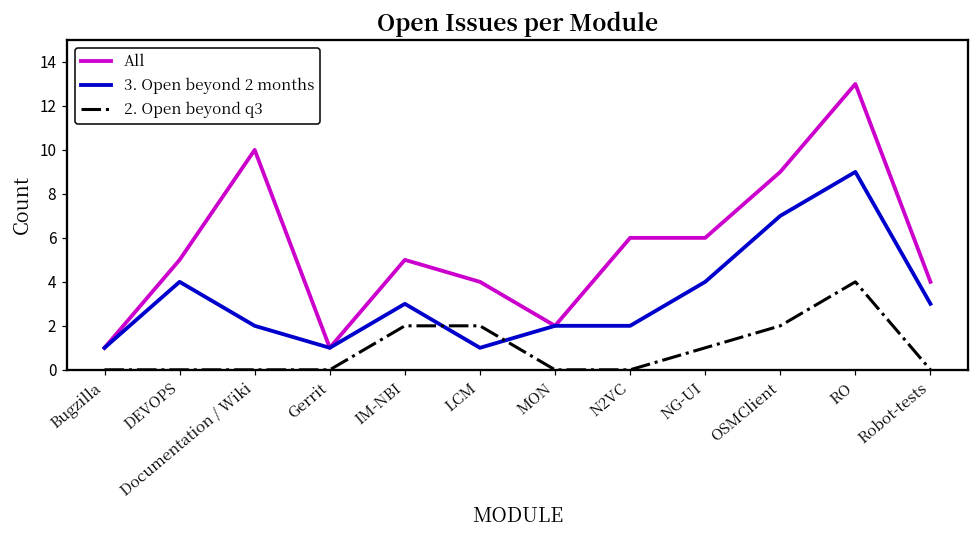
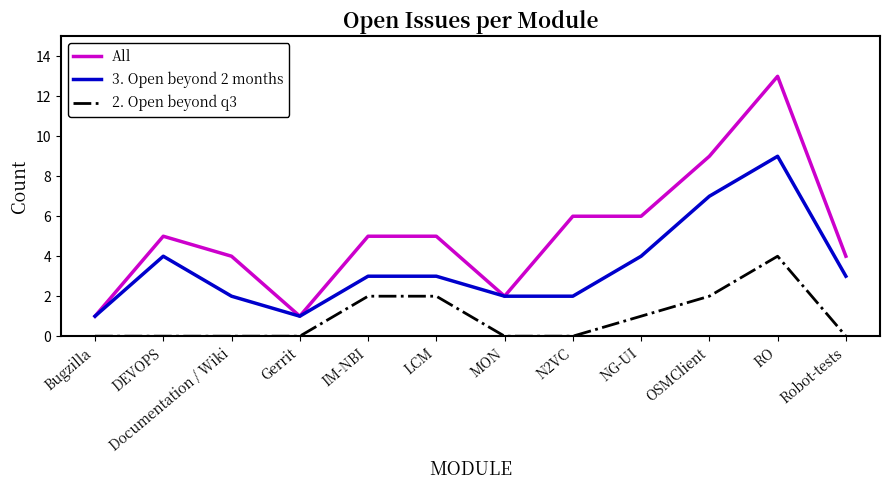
  {
    "All": {
      "DEVOPS": 5,
-     "Documentation / Wiki": 10,
+     "Documentation / Wiki": 4,
      "IM-NBI": 5,
-     "LCM": 4,
+     "LCM": 5,
      "N2VC": 6,
      "NG-UI": 6,
      "OSMClient": 9,
      "RO": 13,
      "Robot-tests": 4
    },
    "3. Open beyond 2 months": {
      "DEVOPS": 4,
      "Documentation / Wiki": 2,
      "IM-NBI": 3,
-     "LCM": 1,
+     "LCM": 3,
      "N2VC": 2,
      "NG-UI": 4,
      "OSMClient": 7,
      "RO": 9,
      "Robot-tests": 3
    },
    "2. Open beyond q3": {
      "Bugzilla": 0,
      "DEVOPS": 0,
      "Documentation / Wiki": 0,
      "Gerrit": 0,
      "IM-NBI": 2,
      "LCM": 2,
      "MON": 0,
      "N2VC": 0,
      "NG-UI": 1,
      "OSMClient": 2,
      "RO": 4,
      "Robot-tests": 0
    }
  }
